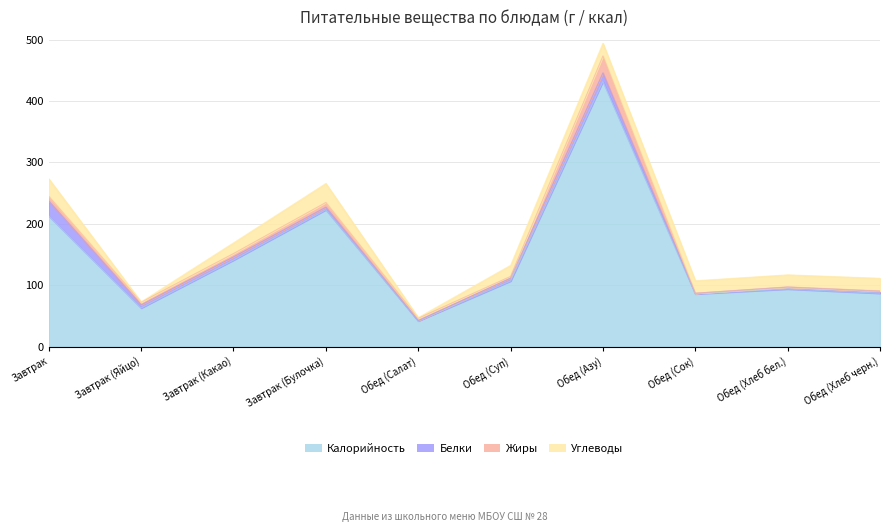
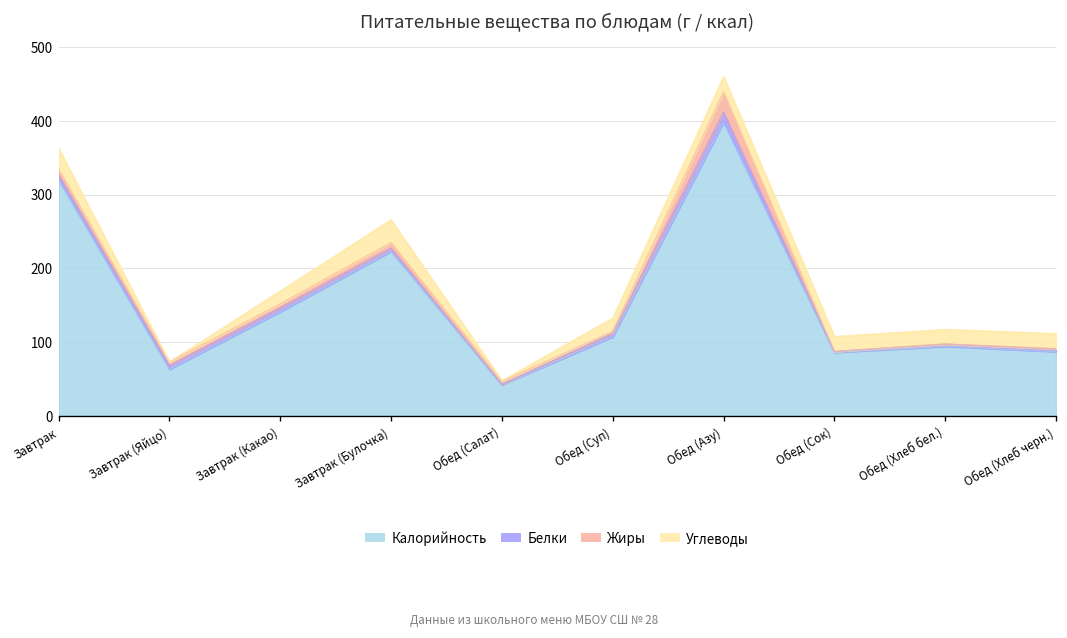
  {
    "Калорийность": {
-     "Завтрак": 210,
+     "Завтрак": 320,
      "Завтрак (Яйцо)": 60,
      "Завтрак (Какао)": 140,
      "Завтрак (Булочка)": 220,
      "Обед (Суп)": 110,
-     "Обед (Азу)": 430
+     "Обед (Азу)": 400
    },
    "Белки": {
-     "Завтрак": 20,
+     "Завтрак": 10,
      "Завтрак (Яйцо)": 10,
      "Завтрак (Какао)": 10,
      "Завтрак (Булочка)": 0,
      "Обед (Азу)": 10
    }
  }
